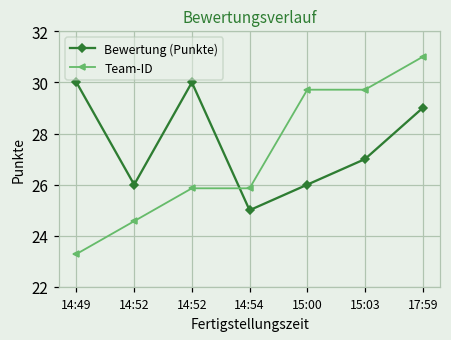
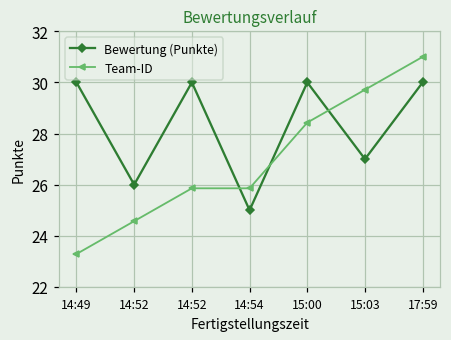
  {
    "Bewertung (Punkte)": {
      "14:49": 30,
      "14:54": 25,
-     "15:00": 26,
+     "15:00": 30,
      "15:03": 27,
-     "17:59": 29
+     "17:59": 30
    },
    "Team-ID": {
      "14:49": 23.3,
      "14:54": 25.9,
-     "15:00": 29.7,
+     "15:00": 28.4,
      "15:03": 29.7,
      "17:59": 31.0
    }
  }
